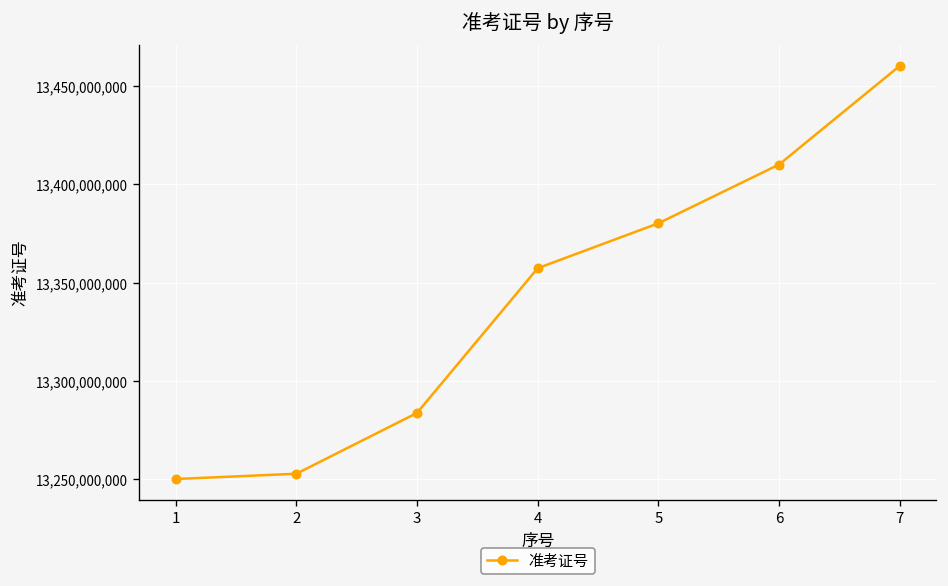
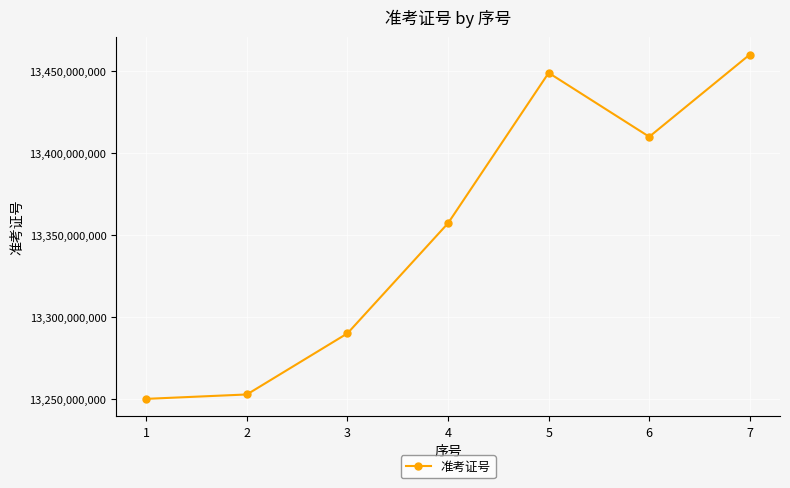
  {
    "1": "13,250,000,000",
    "2": "13,253,000,000",
-   "3": "13,284,000,000",
+   "3": "13,290,000,000",
    "4": "13,357,000,000",
-   "5": "13,380,000,000",
+   "5": "13,449,000,000",
    "6": "13,410,000,000",
    "7": "13,460,000,000"
  }
